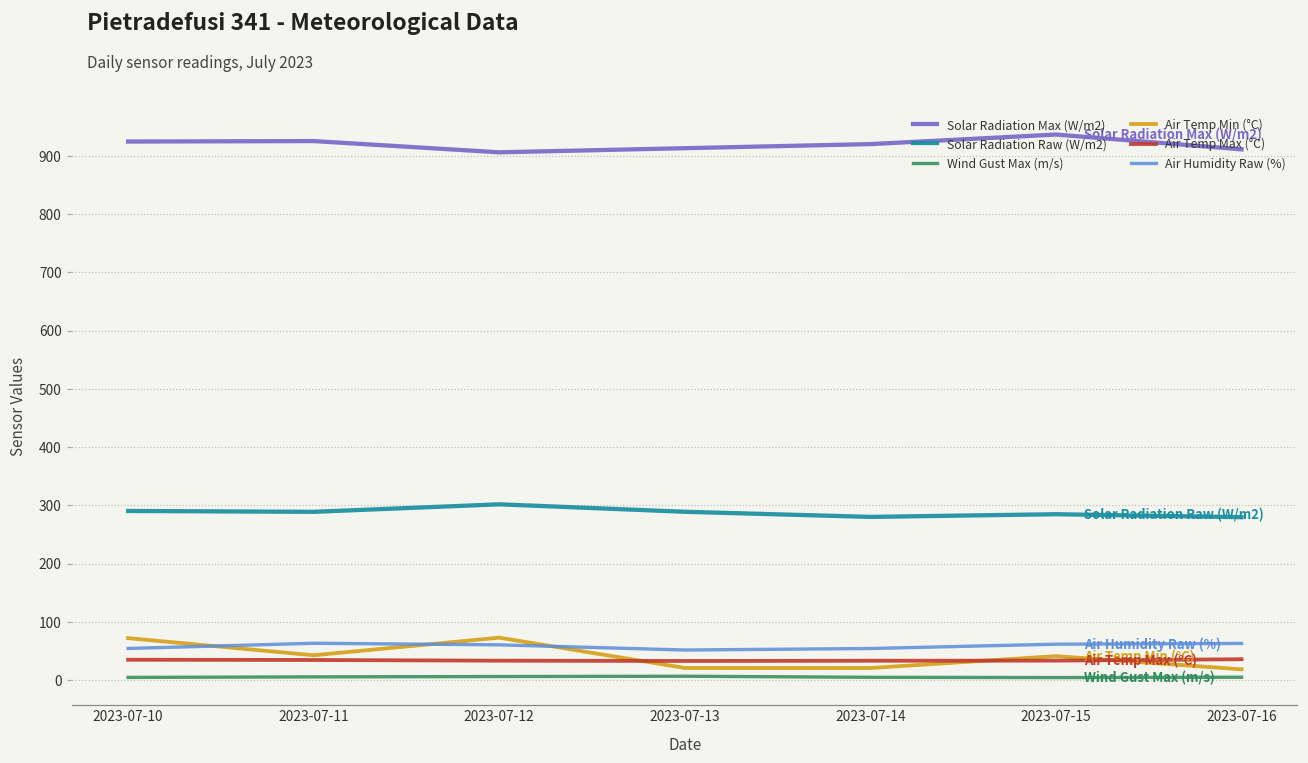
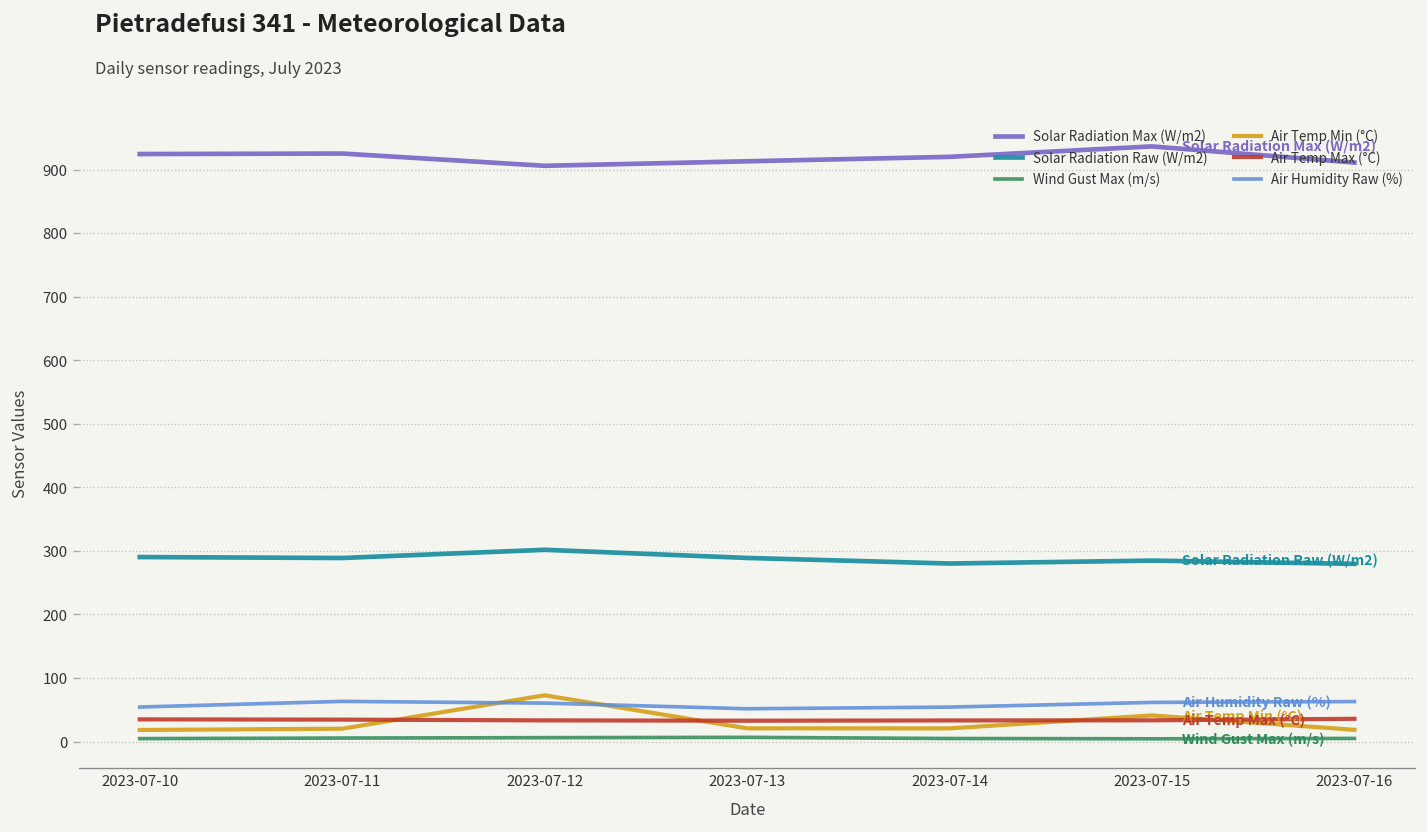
  {
    "Solar Radiation Raw (W/m2)": {
      "2023-07-10": 290,
      "2023-07-11": 290,
      "2023-07-12": 300,
      "2023-07-13": 290,
      "2023-07-14": 280,
      "2023-07-15": 280,
      "2023-07-16": 280
    },
    "Wind Gust Max (m/s)": {
      "2023-07-10": 0,
      "2023-07-11": 10,
      "2023-07-12": 10,
      "2023-07-13": 10,
      "2023-07-14": 0,
      "2023-07-15": 0,
      "2023-07-16": 0
    },
    "Air Temp Min (°C)": {
-     "2023-07-10": 70,
-     "2023-07-11": 40,
+     "2023-07-10": 20,
+     "2023-07-11": 20,
      "2023-07-12": 70,
      "2023-07-13": 20,
      "2023-07-14": 20,
      "2023-07-15": 40,
      "2023-07-16": 20
    },
    "Air Temp Max (°C)": {
      "2023-07-10": 30,
      "2023-07-11": 30,
      "2023-07-12": 30,
      "2023-07-13": 30,
      "2023-07-14": 30,
      "2023-07-15": 30,
      "2023-07-16": 40
    }
  }
